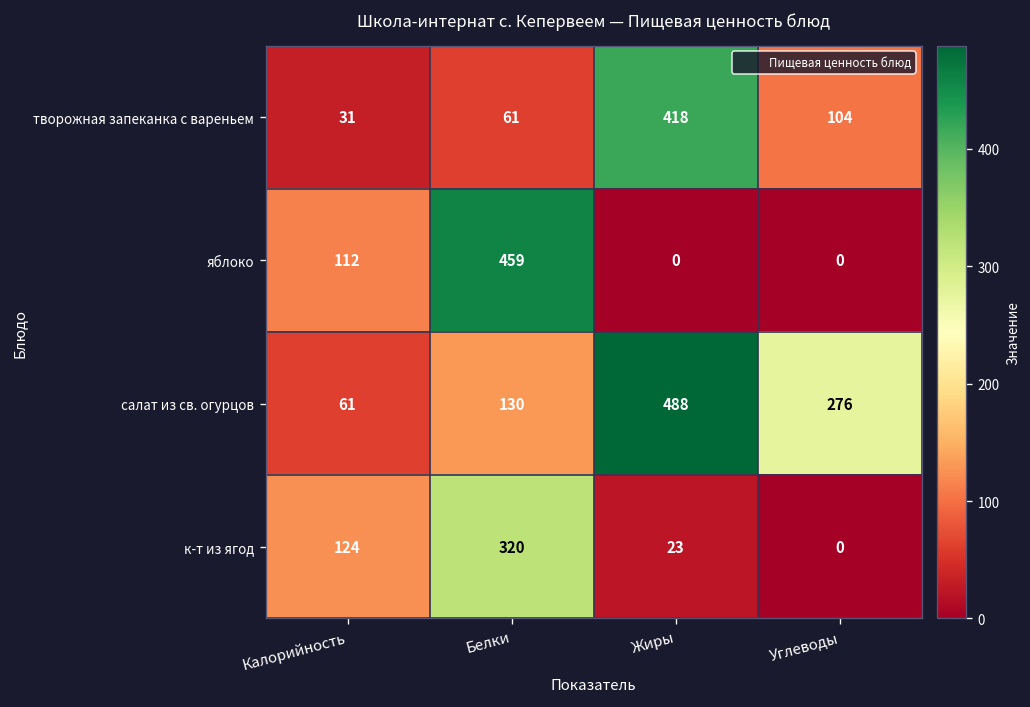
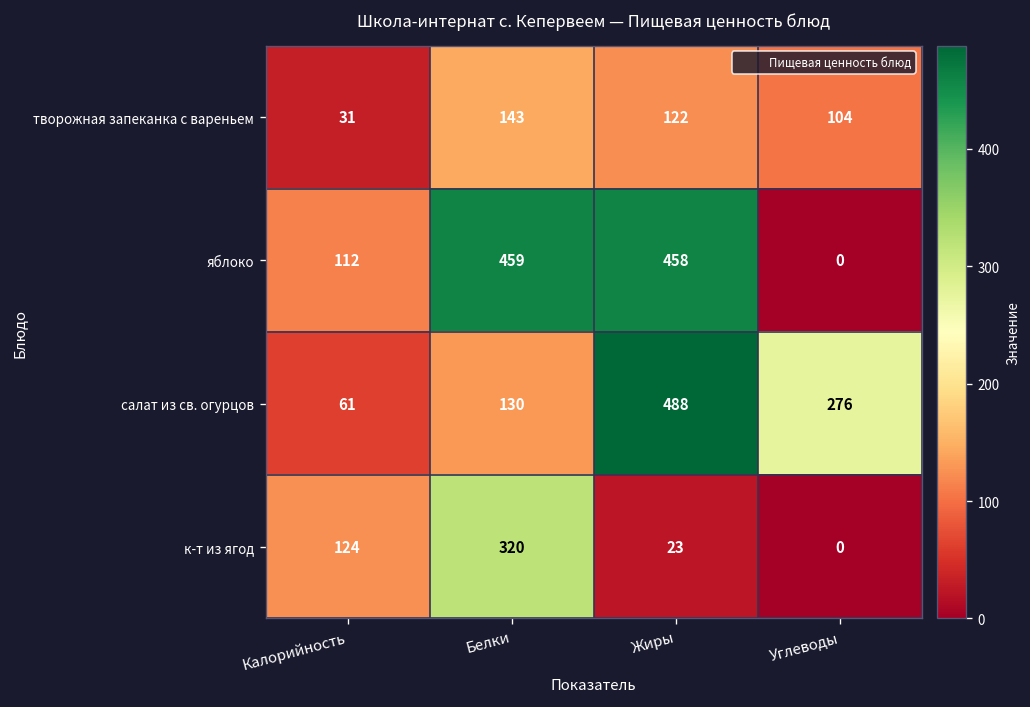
  {
    "творожная запеканка с вареньем": {
      "Калорийность": 31,
-     "Белки": 61,
-     "Жиры": 418,
+     "Белки": 143,
+     "Жиры": 122,
      "Углеводы": 104
    },
    "яблоко": {
      "Калорийность": 112,
      "Белки": 459,
-     "Жиры": 0,
+     "Жиры": 458,
      "Углеводы": 0
    },
    "салат из св. огурцов": {
      "Калорийность": 61,
      "Белки": 130,
      "Жиры": 488,
      "Углеводы": 276
    },
    "к-т из ягод": {
      "Калорийность": 124,
      "Белки": 320,
      "Жиры": 23,
      "Углеводы": 0
    }
  }
